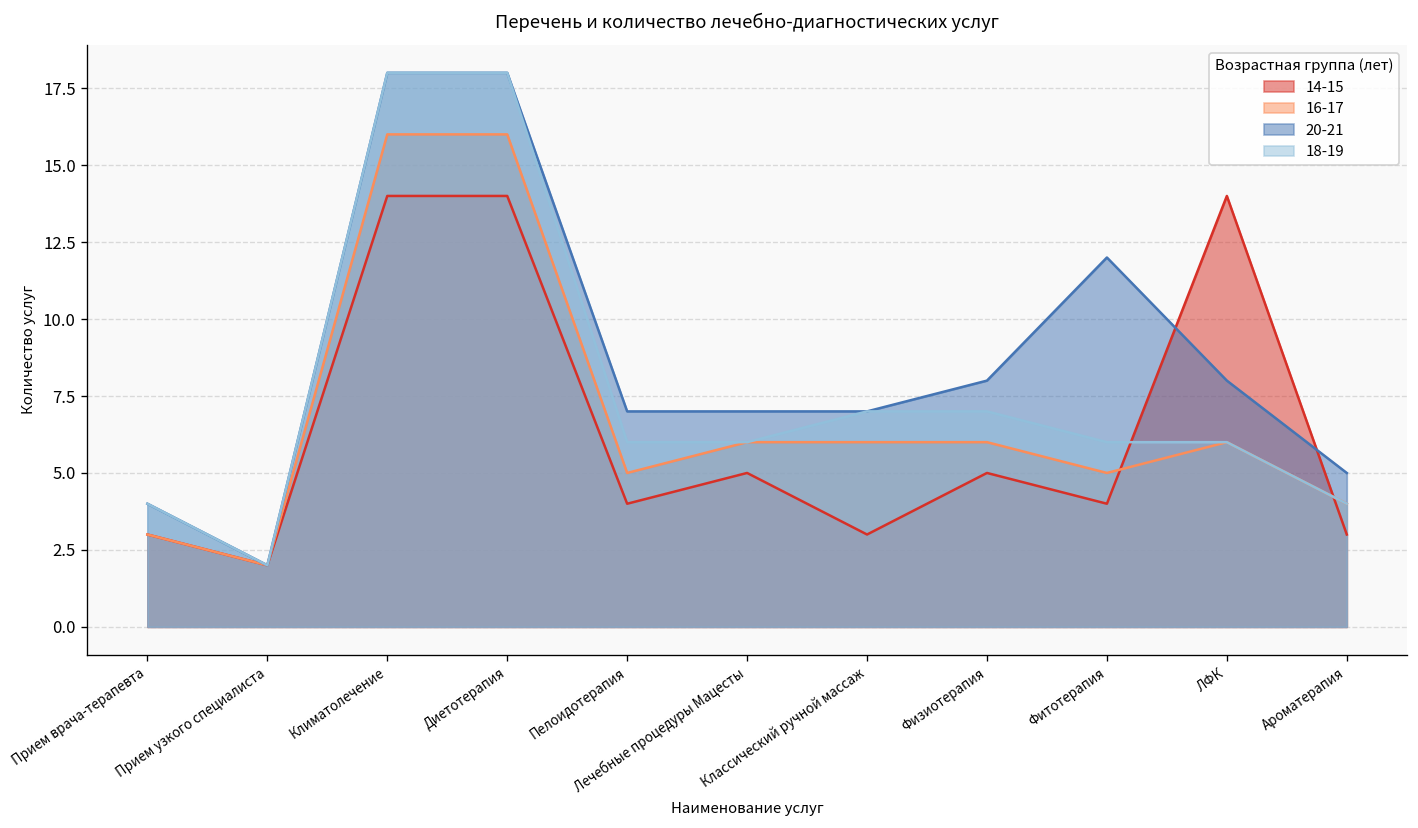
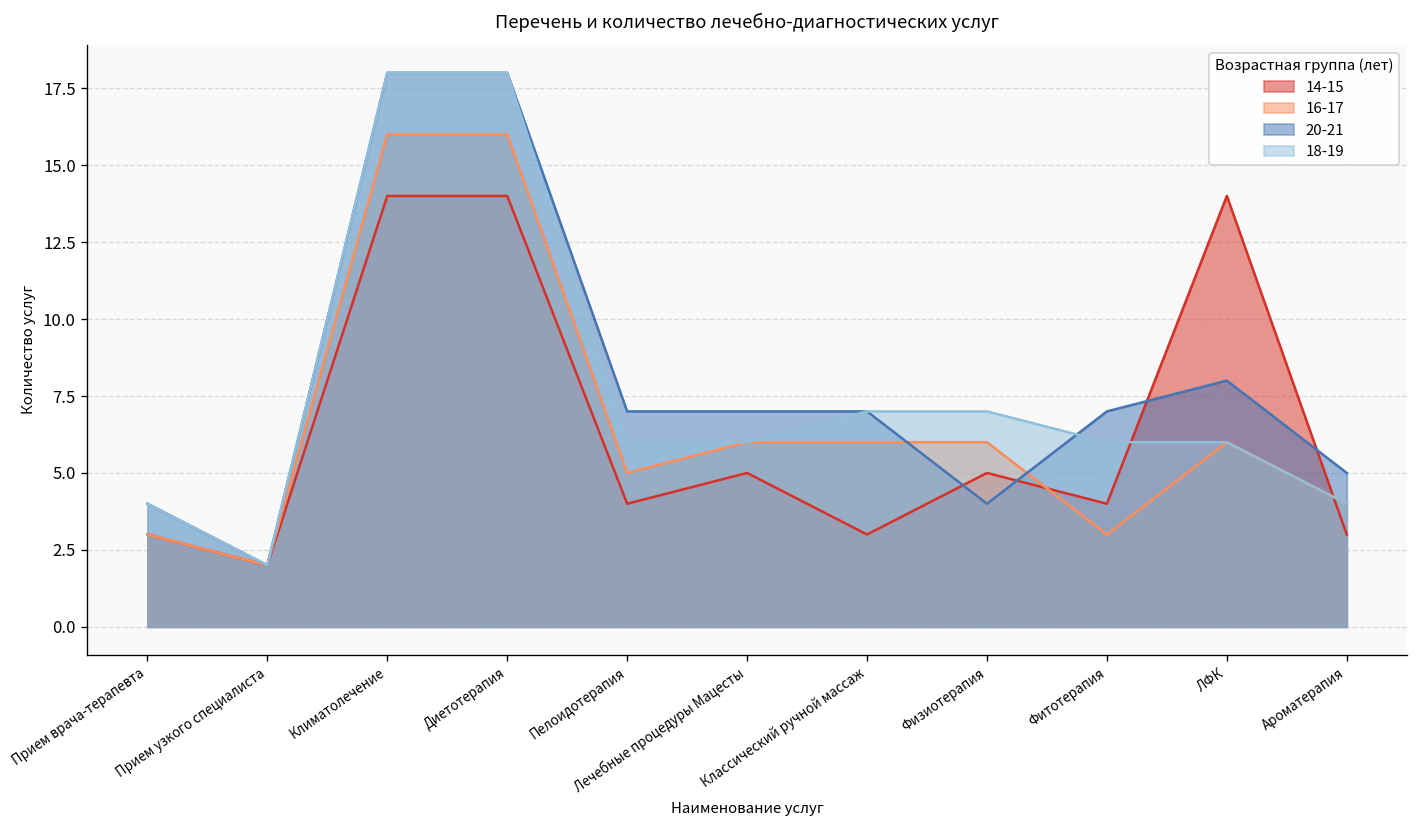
  {
    "14-15": {
      "Климатолечение": 14,
      "Диетотерапия": 14,
      "Пелоидотерапия": 4,
      "Лечебные процедуры Мацесты": 5,
      "Классический ручной массаж": 3,
      "Физиотерапия": 5,
      "Фитотерапия": 4,
      "ЛФК": 14,
      "Ароматерапия": 3
    },
    "16-17": {
      "Климатолечение": 16,
      "Диетотерапия": 16,
      "Пелоидотерапия": 5,
      "Классический ручной массаж": 6,
      "Физиотерапия": 6,
-     "Фитотерапия": 5
+     "Фитотерапия": 3
    },
    "20-21": {
      "Пелоидотерапия": 7,
      "Лечебные процедуры Мацесты": 7,
-     "Физиотерапия": 8,
-     "Фитотерапия": 12,
+     "Физиотерапия": 4,
+     "Фитотерапия": 7,
      "ЛФК": 8,
      "Ароматерапия": 5
    },
    "18-19": {
      "Пелоидотерапия": 6,
      "Физиотерапия": 7,
      "Фитотерапия": 6
    }
  }
